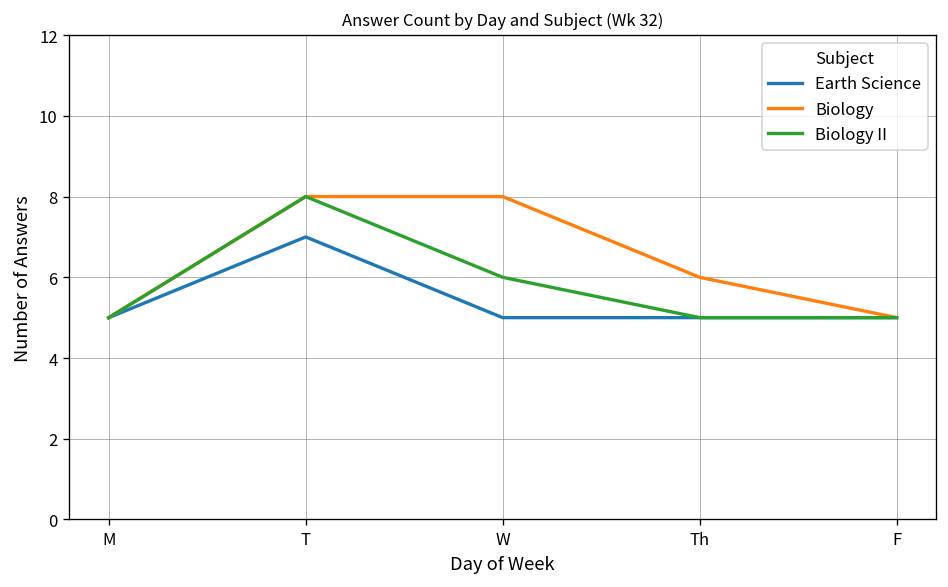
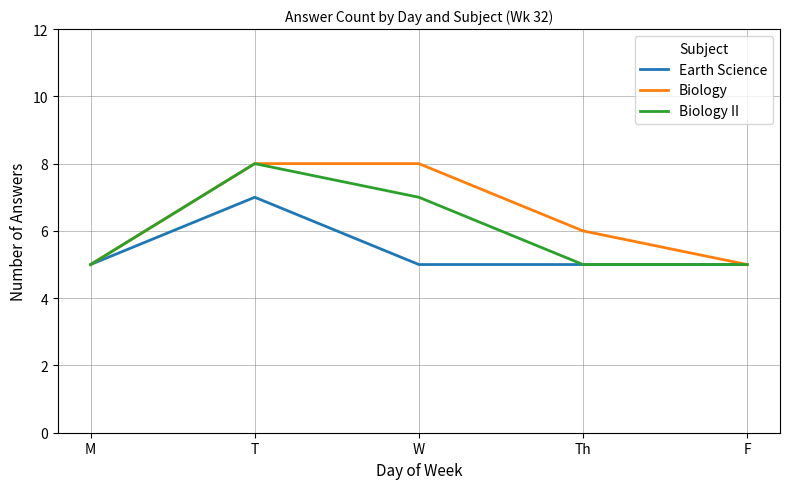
  {
    "Earth Science": {
      "T": 7,
      "W": 5
    },
    "Biology": {
      "W": 8,
      "Th": 6
    },
    "Biology II": {
-     "W": 6
+     "W": 7
    }
  }
